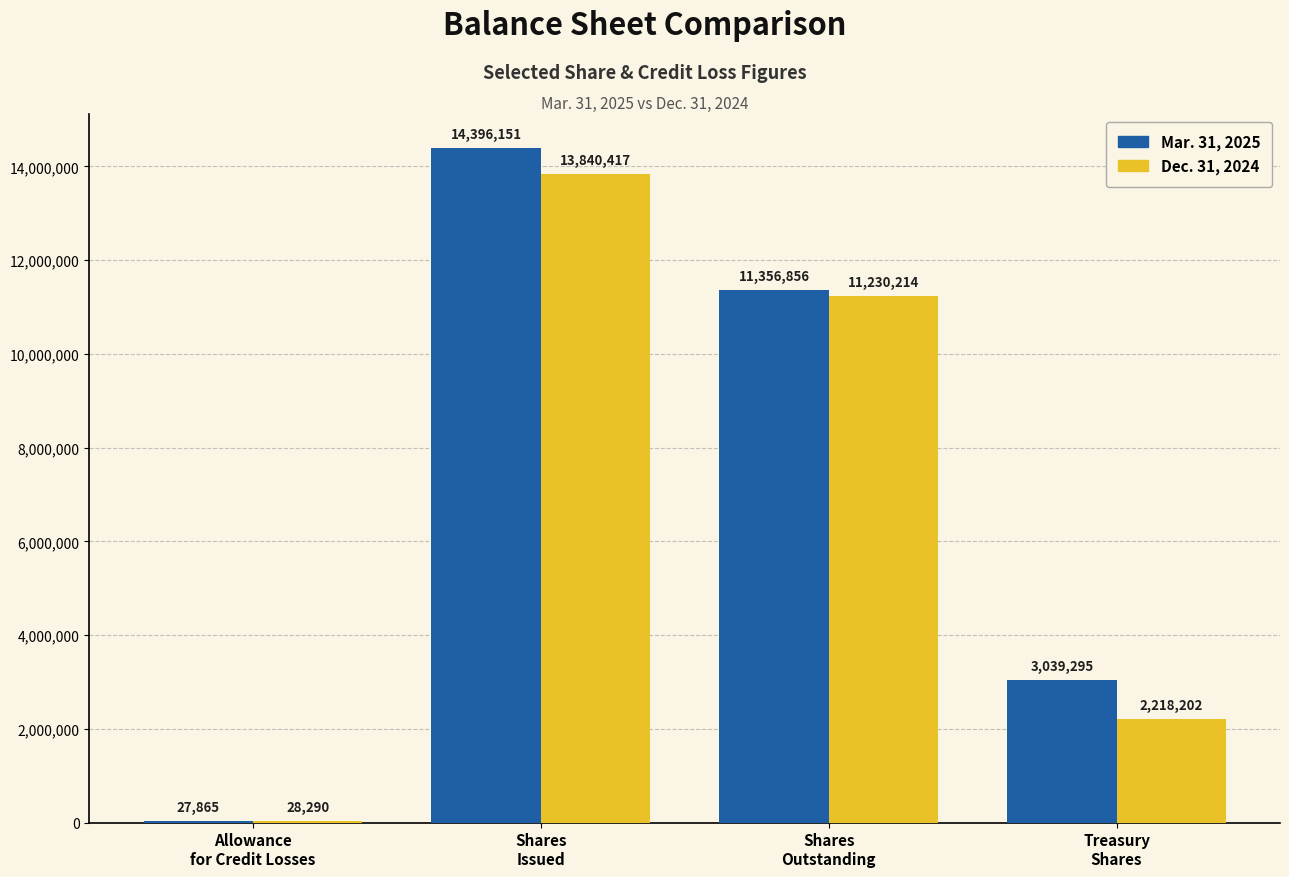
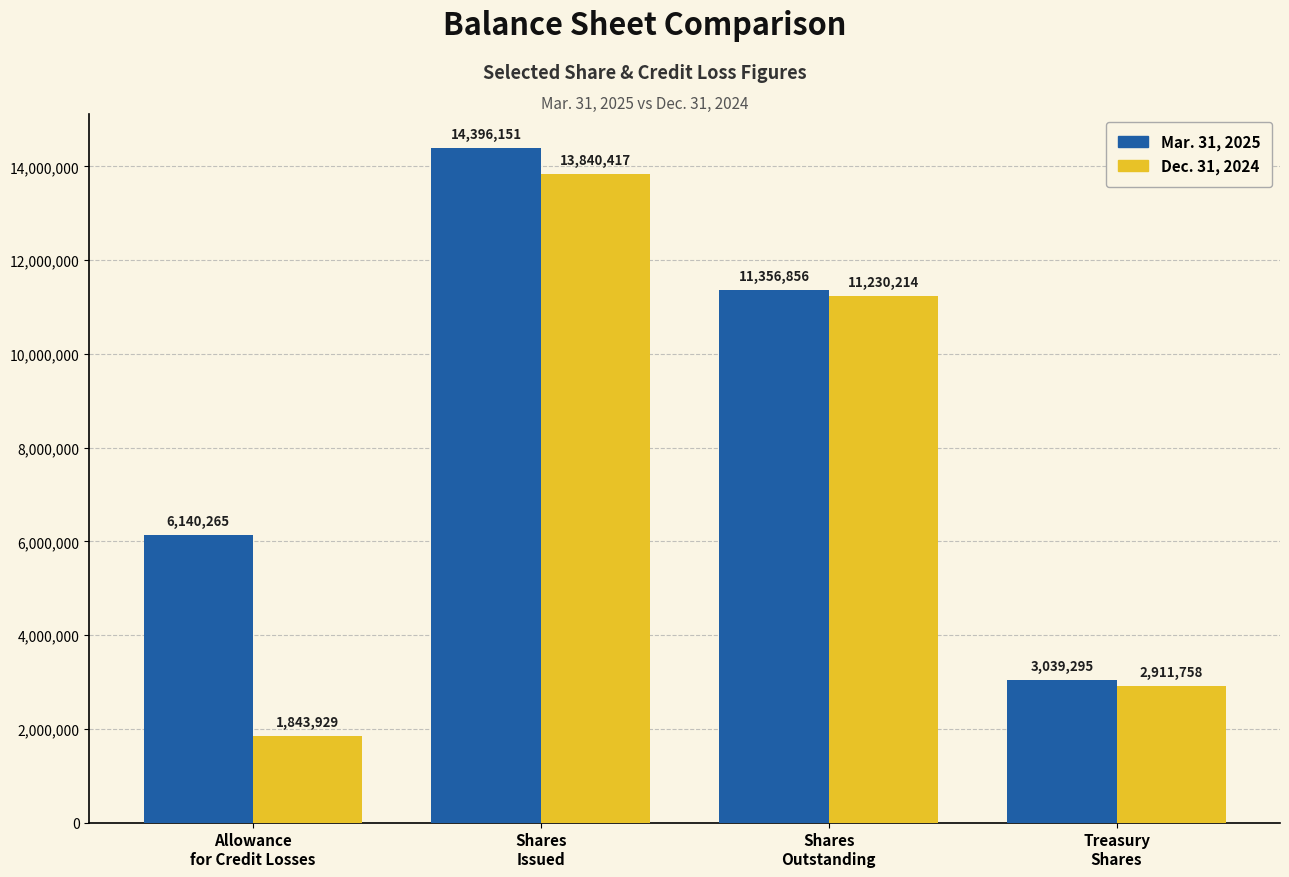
  {
    "Mar. 31, 2025": {
-     "Allowance for Credit Losses": "27,865",
+     "Allowance for Credit Losses": "6,140,265",
      "Shares Issued": "14,396,151",
      "Shares Outstanding": "11,356,856",
      "Treasury Shares": "3,039,295"
    },
    "Dec. 31, 2024": {
-     "Allowance for Credit Losses": "28,290",
+     "Allowance for Credit Losses": "1,843,929",
      "Shares Issued": "13,840,417",
      "Shares Outstanding": "11,230,214",
-     "Treasury Shares": "2,218,202"
+     "Treasury Shares": "2,911,758"
    }
  }
